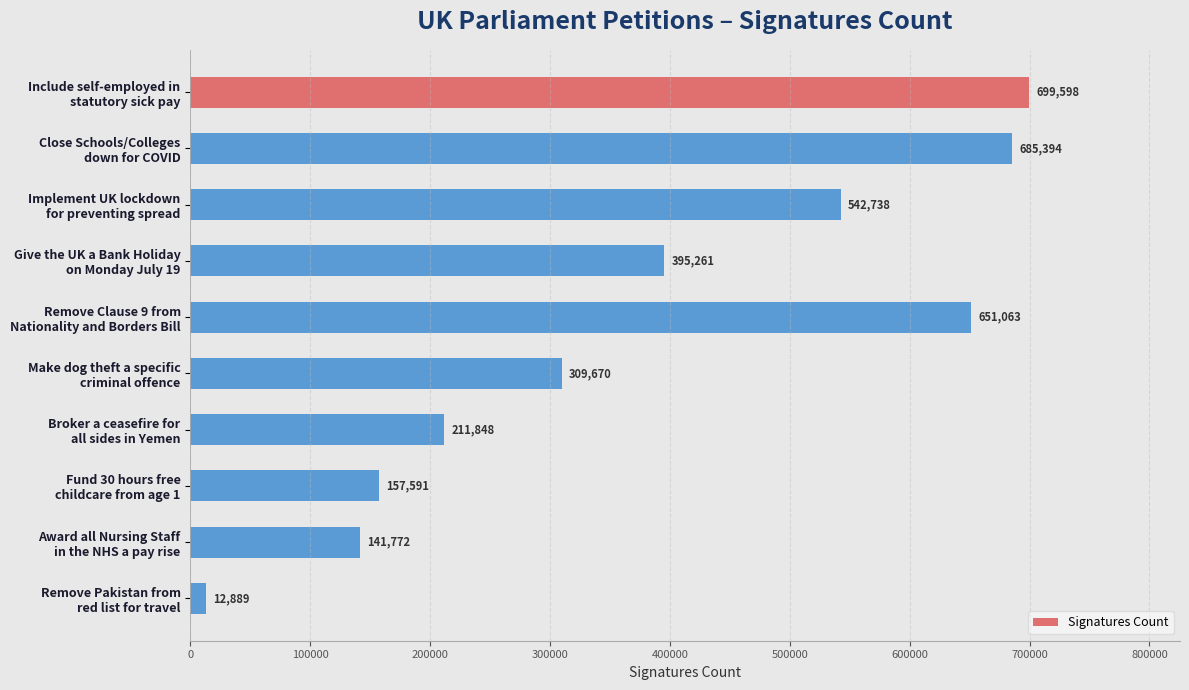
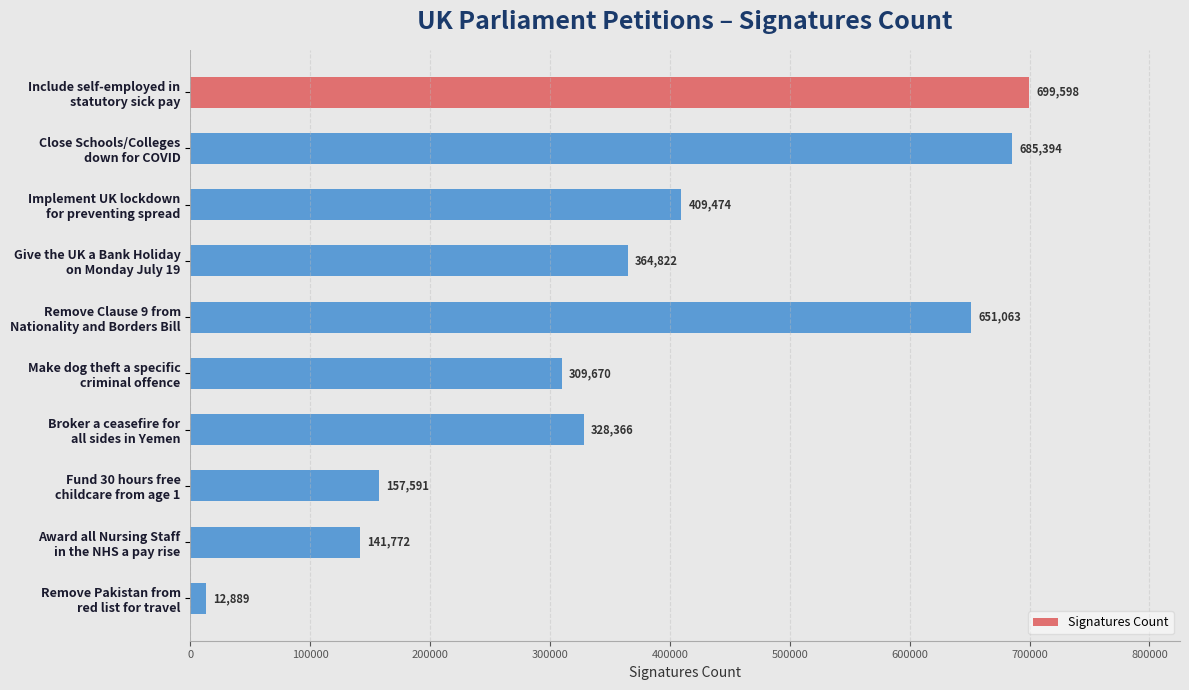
  {
    "Include self-employed in statutory sick pay": "699,598",
    "Close Schools/Colleges down for COVID": "685,394",
-   "Implement UK lockdown for preventing spread": "542,738",
-   "Give the UK a Bank Holiday on Monday July 19": "395,261",
+   "Implement UK lockdown for preventing spread": "409,474",
+   "Give the UK a Bank Holiday on Monday July 19": "364,822",
    "Remove Clause 9 from Nationality and Borders Bill": "651,063",
    "Make dog theft a specific criminal offence": "309,670",
-   "Broker a ceasefire for all sides in Yemen": "211,848",
+   "Broker a ceasefire for all sides in Yemen": "328,366",
    "Fund 30 hours free childcare from age 1": "157,591",
    "Award all Nursing Staff in the NHS a pay rise": "141,772",
    "Remove Pakistan from red list for travel": "12,889"
  }
